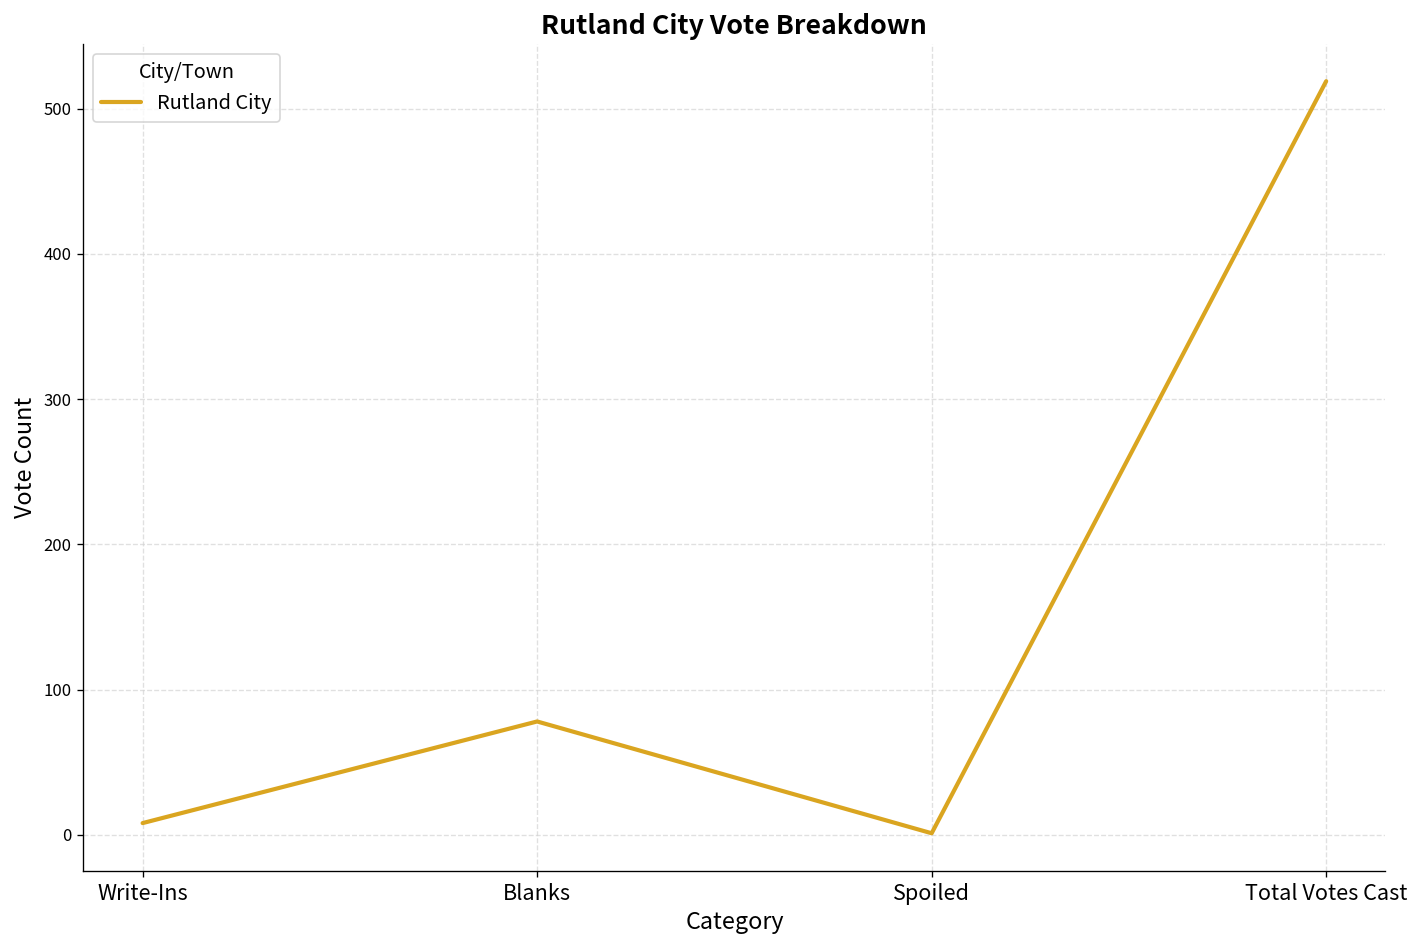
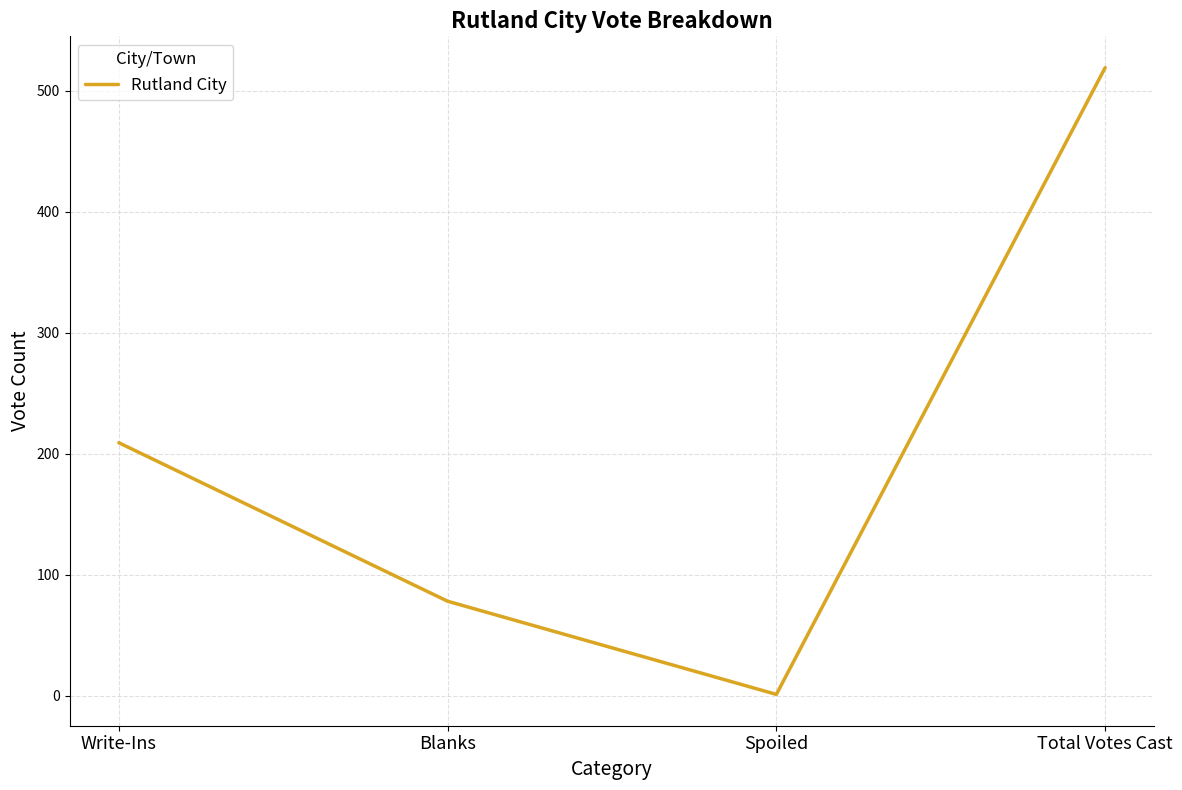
  {
-   "Write-Ins": 8,
+   "Write-Ins": 209,
    "Blanks": 78,
    "Spoiled": 1,
    "Total Votes Cast": 519
  }
